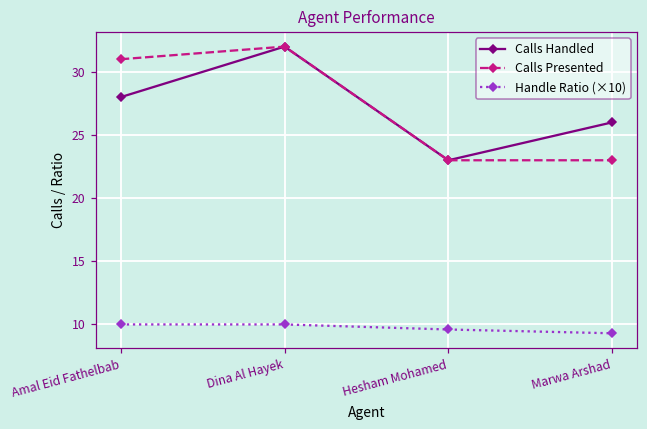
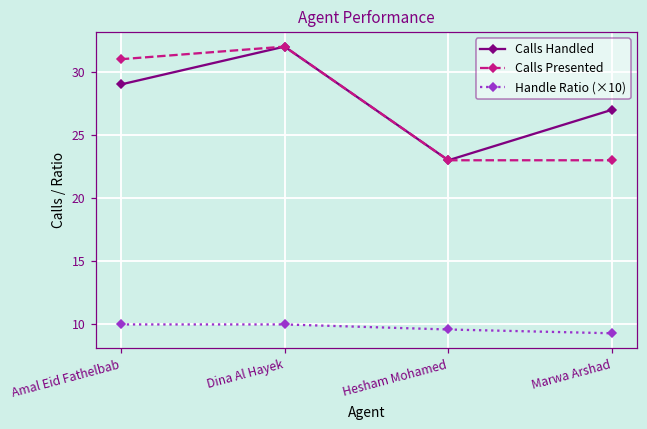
  {
    "Calls Handled": {
-     "Amal Eid Fathelbab": 28,
-     "Marwa Arshad": 26
+     "Amal Eid Fathelbab": 29,
+     "Marwa Arshad": 27
    },
    "Calls Presented": {
      "Amal Eid Fathelbab": 31,
      "Marwa Arshad": 23
    },
    "Handle Ratio (×10)": {
      "Amal Eid Fathelbab": 10,
      "Dina Al Hayek": 10,
      "Hesham Mohamed": 9.6,
      "Marwa Arshad": 9.3
    }
  }
